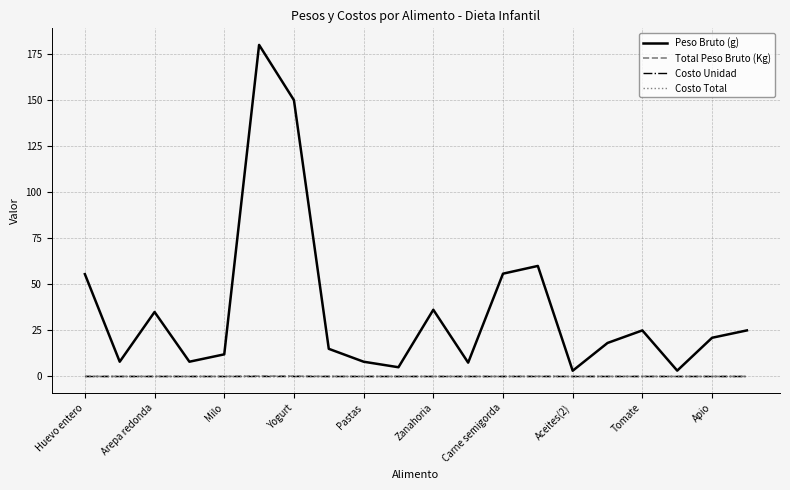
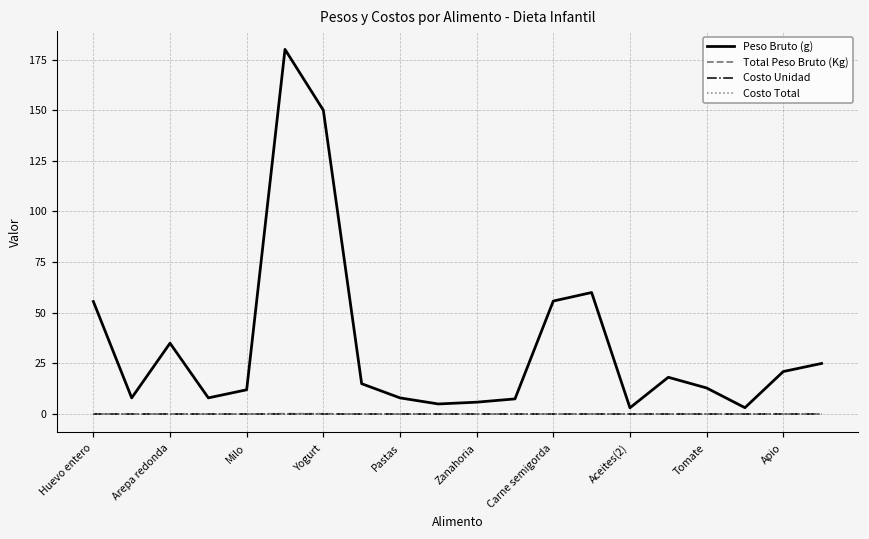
  {
    "Peso Bruto (g)": {
      "Huevo entero": 56,
      "Arepa redonda": 35,
      "Milo": 12,
      "Yogurt": 150,
      "Pastas": 8,
-     "Zanahoria": 36,
+     "Zanahoria": 6,
      "Carne semigorda": 56,
      "Aceites(2)": 3,
-     "Tomate": 25,
+     "Tomate": 13,
      "Apio": 21
    },
    "Costo Total": {
      "Huevo entero": 0,
      "Arepa redonda": 0,
      "Milo": 0,
      "Yogurt": 0,
      "Pastas": 0,
      "Zanahoria": 0,
      "Carne semigorda": 0,
      "Aceites(2)": 0,
      "Tomate": 0,
      "Apio": 0
    }
  }
